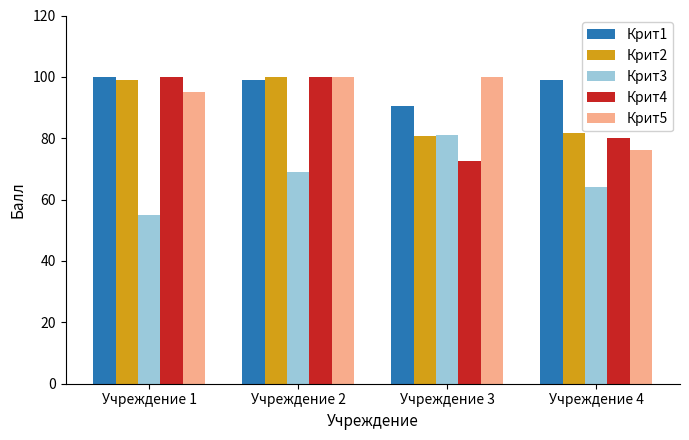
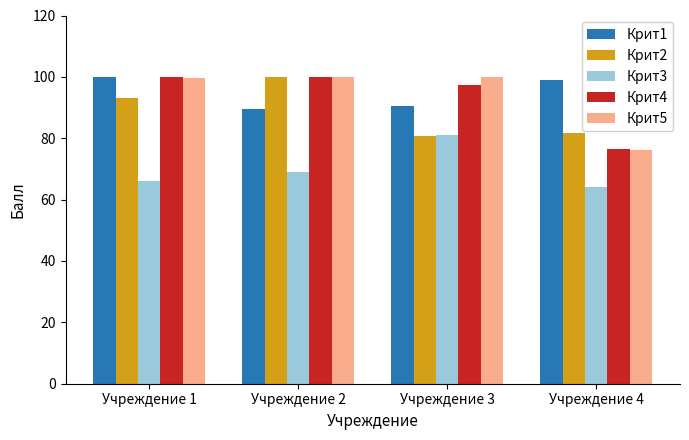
  {
    "Крит1": {
      "Учреждение 1": 100,
-     "Учреждение 2": 99,
+     "Учреждение 2": 90,
      "Учреждение 3": 90,
      "Учреждение 4": 99
    },
    "Крит2": {
-     "Учреждение 1": 99,
+     "Учреждение 1": 93,
      "Учреждение 2": 100,
      "Учреждение 3": 81,
      "Учреждение 4": 82
    },
    "Крит3": {
-     "Учреждение 1": 55,
+     "Учреждение 1": 66,
      "Учреждение 2": 69,
      "Учреждение 3": 81,
      "Учреждение 4": 64
    },
    "Крит4": {
      "Учреждение 1": 100,
      "Учреждение 2": 100,
-     "Учреждение 3": 73,
-     "Учреждение 4": 80
+     "Учреждение 3": 97,
+     "Учреждение 4": 76
    },
    "Крит5": {
-     "Учреждение 1": 95,
+     "Учреждение 1": 100,
      "Учреждение 2": 100,
      "Учреждение 3": 100,
      "Учреждение 4": 76
    }
  }
